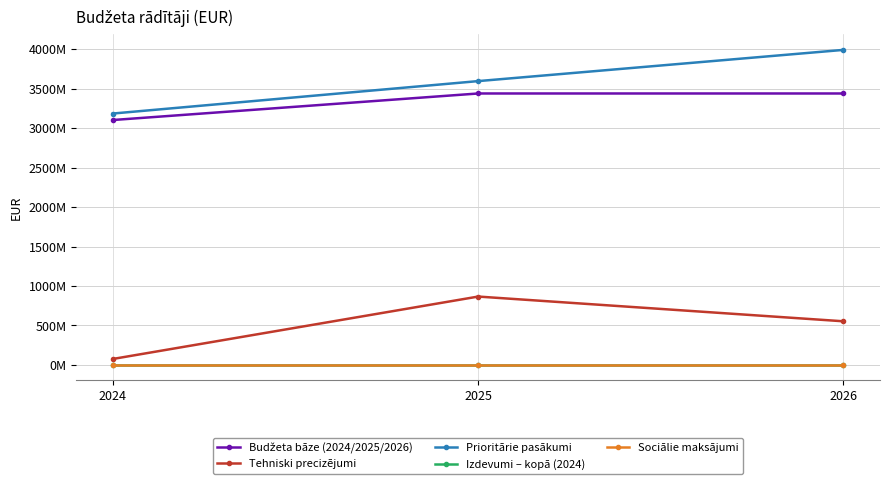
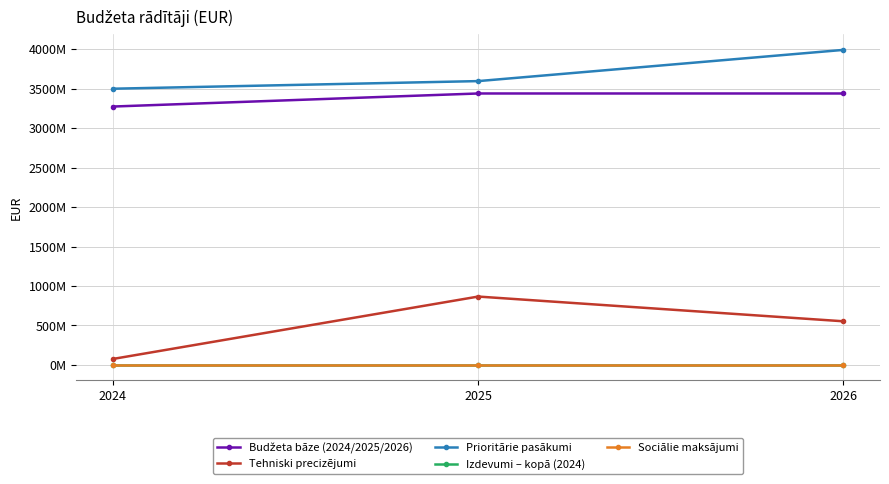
  {
    "Budžeta bāze (2024/2025/2026)": {
-     "2024": 3100000000,
+     "2024": 3300000000,
      "2025": 3400000000,
      "2026": 3400000000
    },
    "Tehniski precizējumi": {
      "2024": 100000000,
      "2025": 900000000,
      "2026": 600000000
    },
    "Prioritārie pasākumi": {
-     "2024": 3200000000,
+     "2024": 3500000000,
      "2025": 3600000000,
      "2026": 4000000000
    },
    "Sociālie maksājumi": {
      "2024": 0,
      "2025": 0,
      "2026": 0
    }
  }
